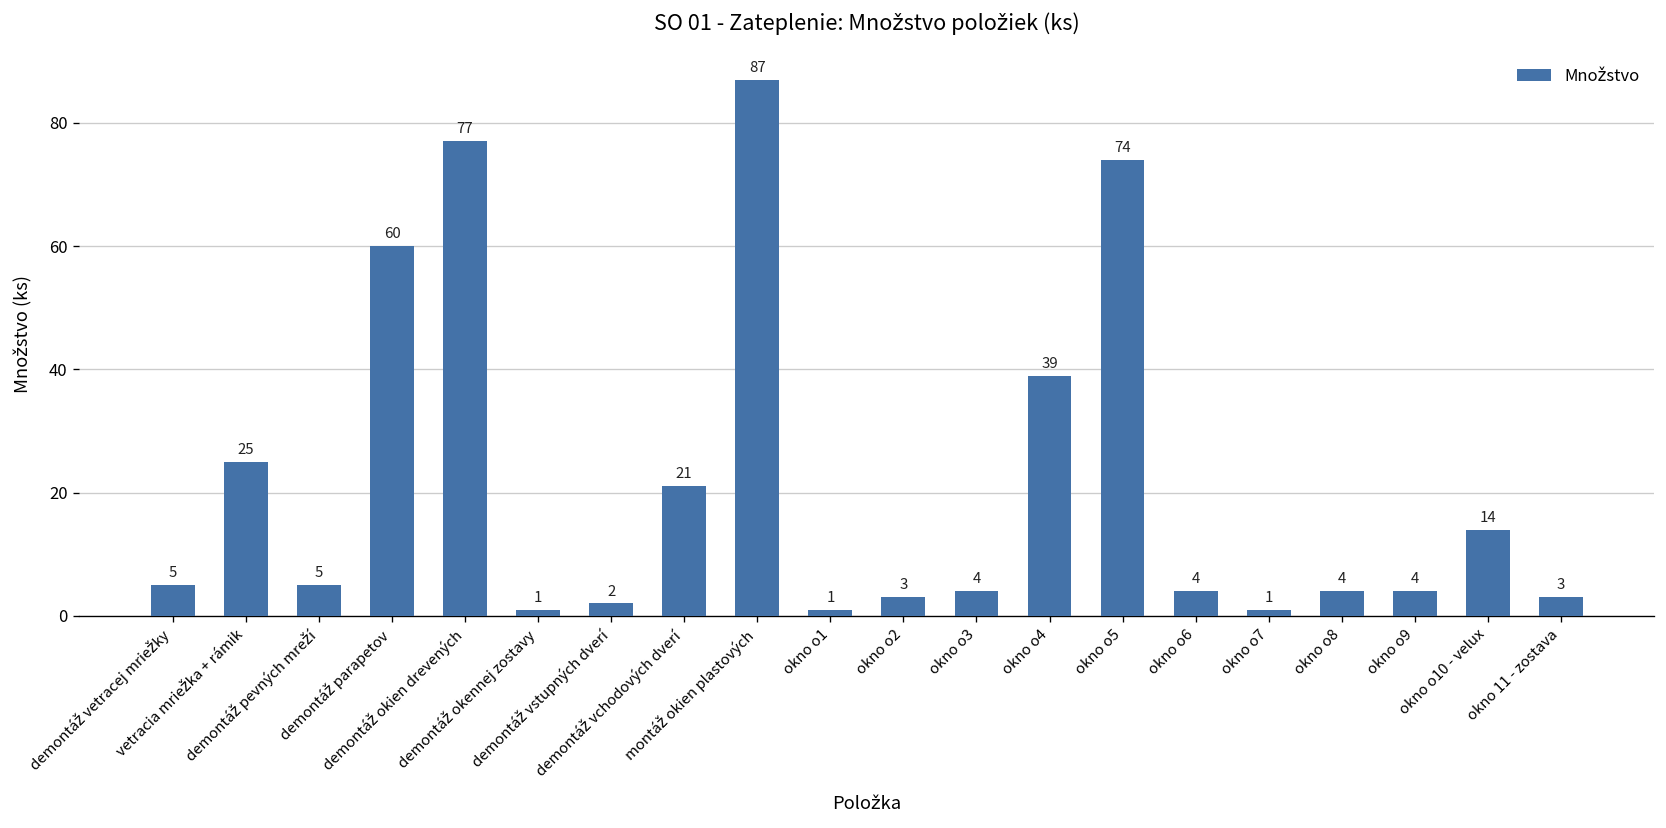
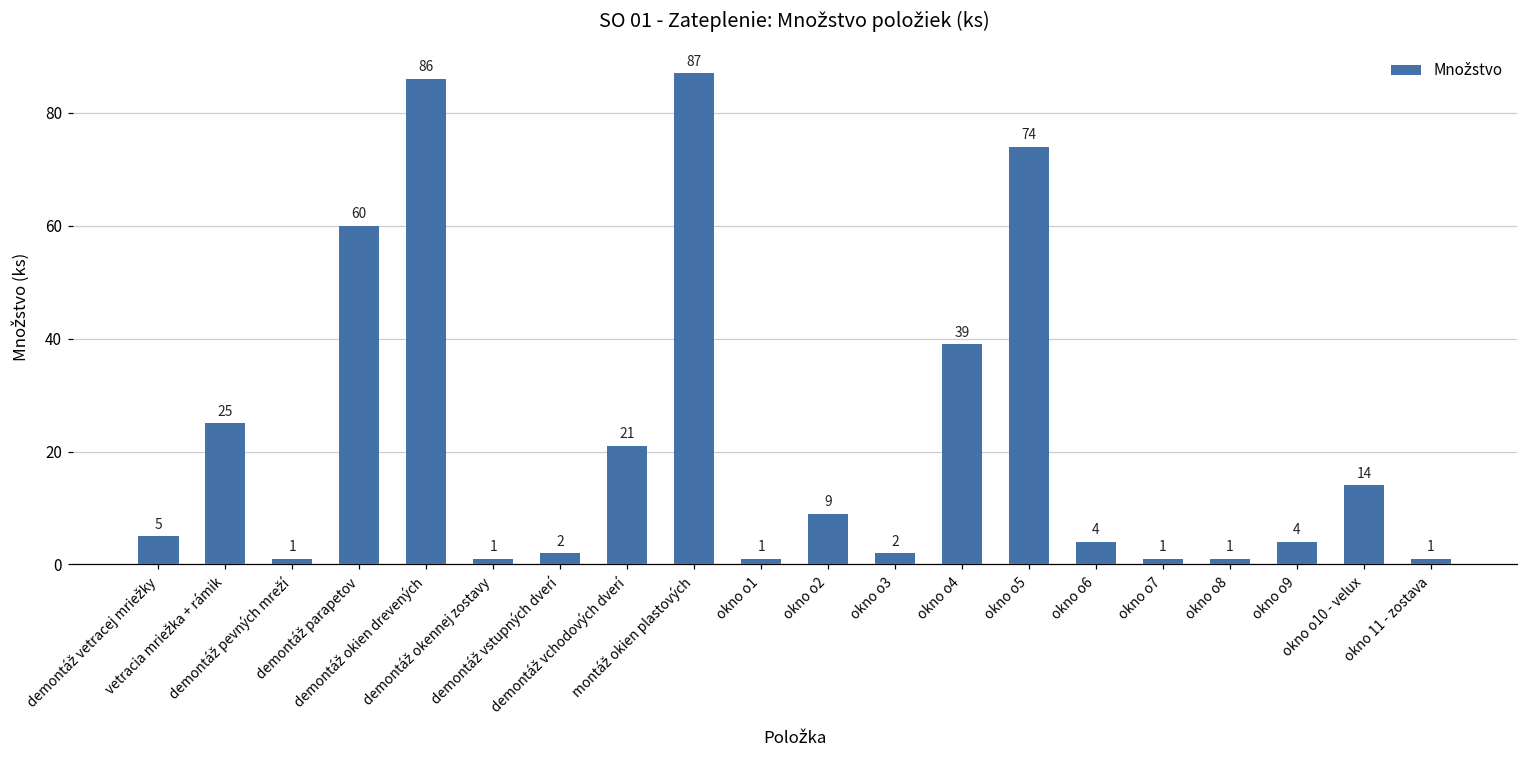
  {
    "demontáž vetracej mriežky": 5,
    "vetracia mriežka + rámik": 25,
-   "demontáž pevných mreží": 5,
+   "demontáž pevných mreží": 1,
    "demontáž parapetov": 60,
-   "demontáž okien drevených": 77,
+   "demontáž okien drevených": 86,
    "demontáž okennej zostavy": 1,
    "demontáž vstupných dverí": 2,
    "demontáž vchodových dverí": 21,
    "montáž okien plastových": 87,
    "okno o1": 1,
-   "okno o2": 3,
-   "okno o3": 4,
+   "okno o2": 9,
+   "okno o3": 2,
    "okno o4": 39,
    "okno o5": 74,
    "okno o6": 4,
    "okno o7": 1,
-   "okno o8": 4,
+   "okno o8": 1,
    "okno o9": 4,
    "okno o10 - velux": 14,
-   "okno 11 - zostava": 3
+   "okno 11 - zostava": 1
  }
